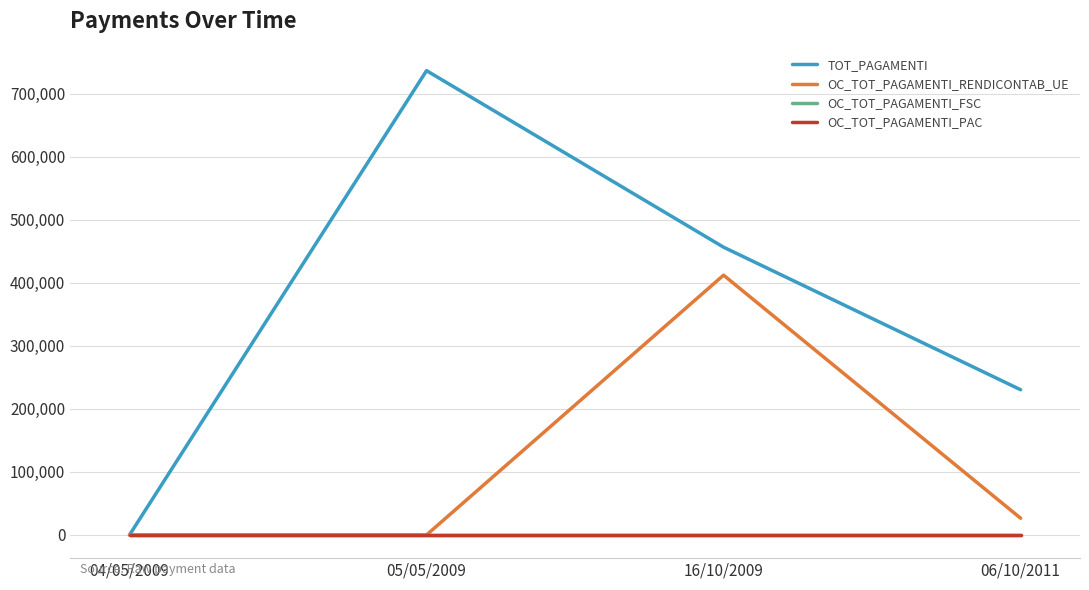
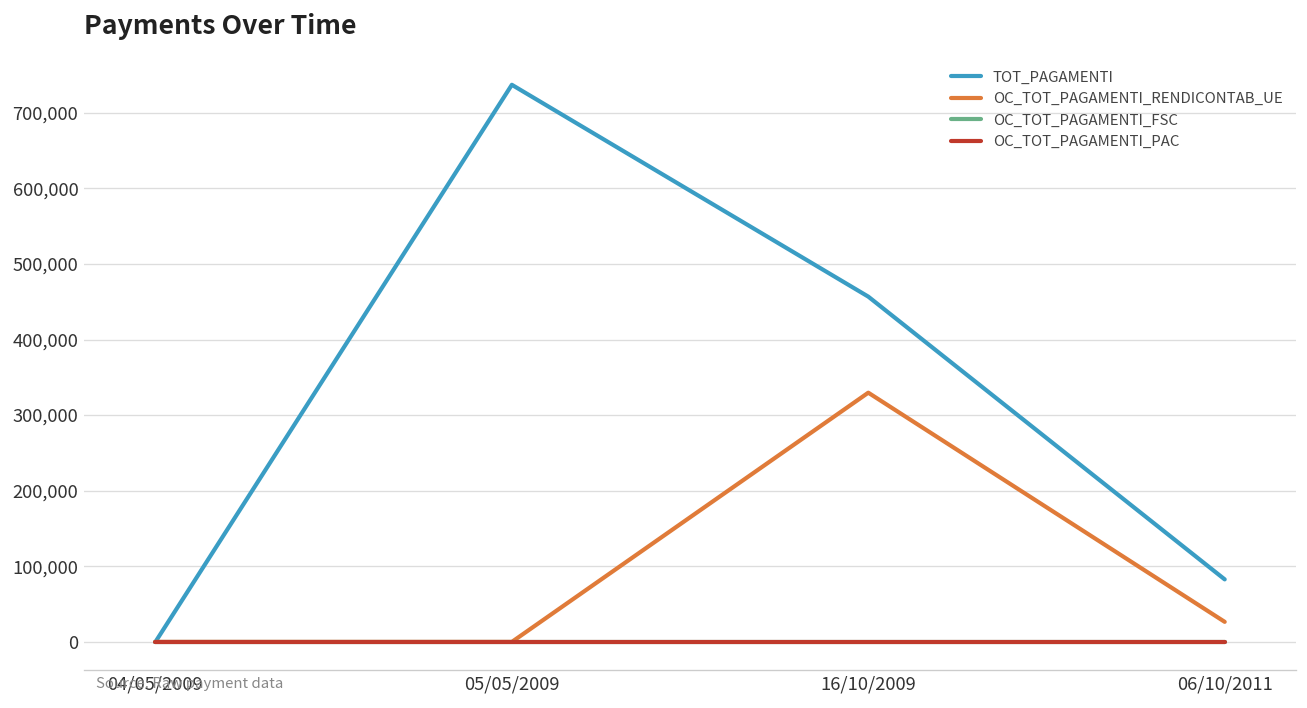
  {
    "TOT_PAGAMENTI": {
      "05/05/2009": "740,000",
      "16/10/2009": "460,000",
-     "06/10/2011": "230,000"
+     "06/10/2011": "80,000"
    },
    "OC_TOT_PAGAMENTI_RENDICONTAB_UE": {
-     "16/10/2009": "410,000",
+     "16/10/2009": "330,000",
      "06/10/2011": "30,000"
    },
    "OC_TOT_PAGAMENTI_PAC": {
      "16/10/2009": "0",
      "06/10/2011": "0"
    }
  }
